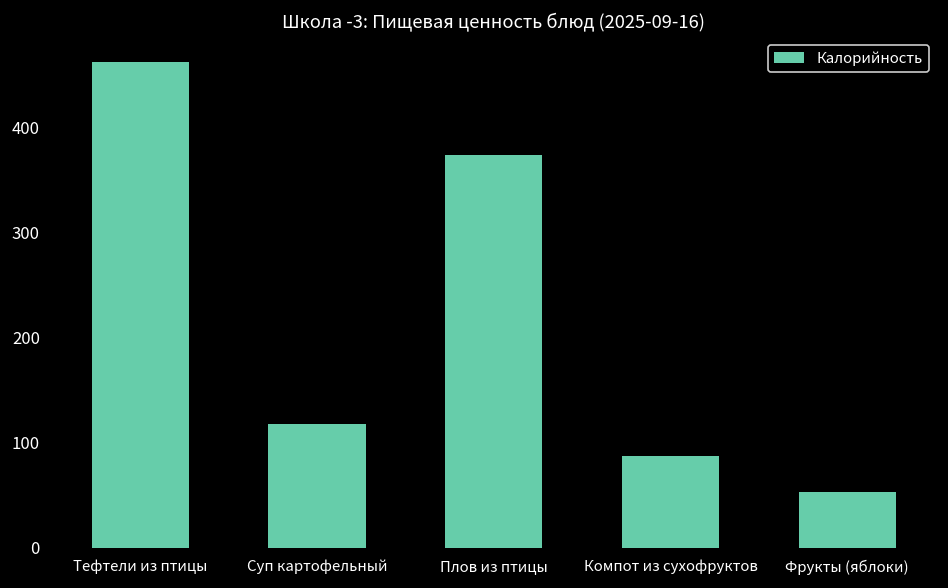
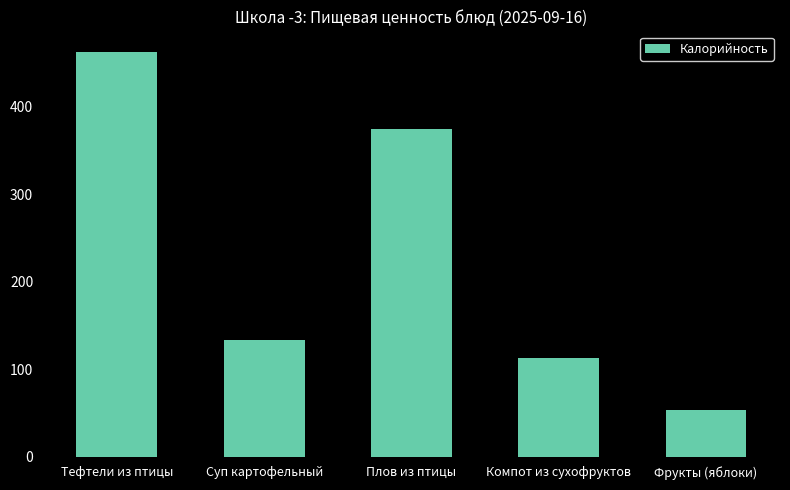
  {
    "Тефтели из птицы": 460,
-   "Суп картофельный": 120,
+   "Суп картофельный": 130,
    "Плов из птицы": 370,
-   "Компот из сухофруктов": 90,
+   "Компот из сухофруктов": 110,
    "Фрукты (яблоки)": 50
  }
